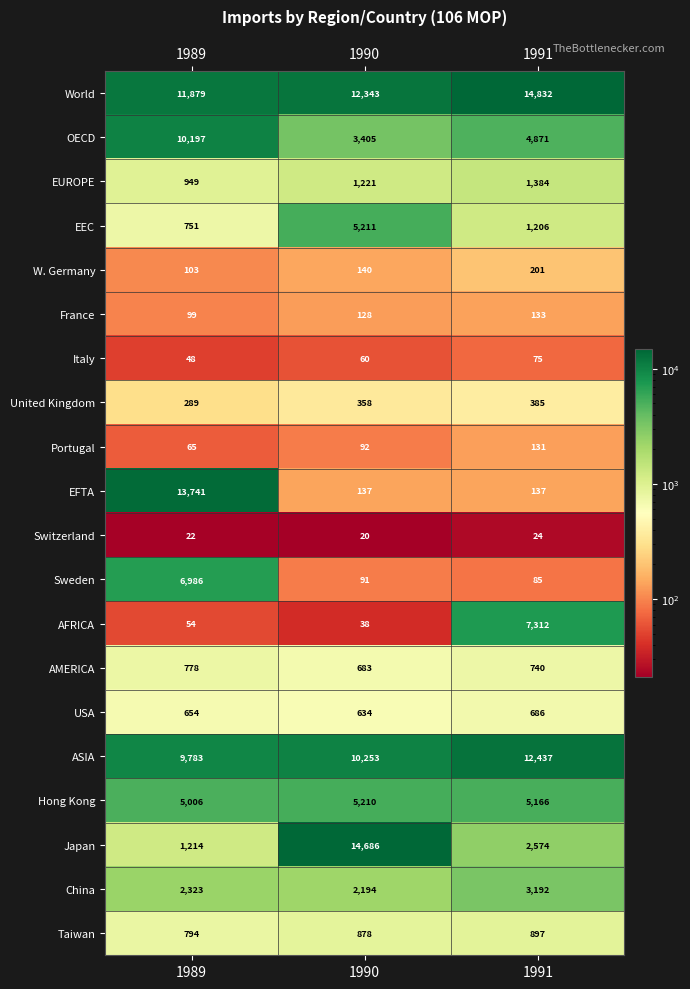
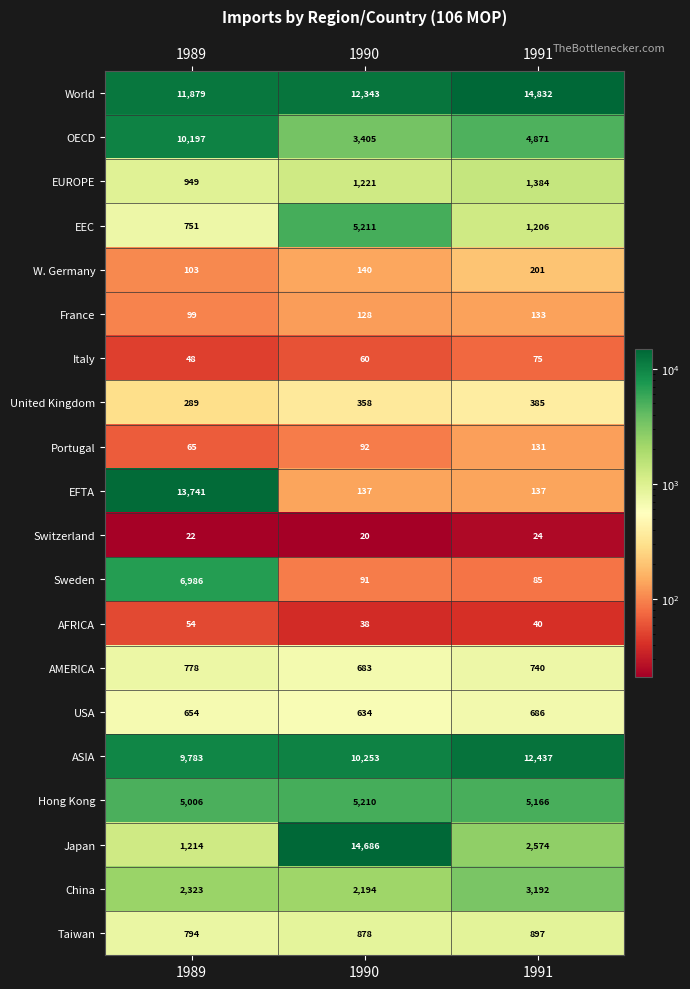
  {
    "World": {
      "1989": "11,879",
      "1990": "12,343",
      "1991": "14,832"
    },
    "OECD": {
      "1989": "10,197",
      "1990": "3,405",
      "1991": "4,871"
    },
    "EUROPE": {
      "1989": "949",
      "1990": "1,221",
      "1991": "1,384"
    },
    "EEC": {
      "1989": "751",
      "1990": "5,211",
      "1991": "1,206"
    },
    "W. Germany": {
      "1989": "103",
      "1990": "140",
      "1991": "201"
    },
    "France": {
      "1989": "99",
      "1990": "128",
      "1991": "133"
    },
    "Italy": {
      "1989": "48",
      "1990": "60",
      "1991": "75"
    },
    "United Kingdom": {
      "1989": "289",
      "1990": "358",
      "1991": "385"
    },
    "Portugal": {
      "1989": "65",
      "1990": "92",
      "1991": "131"
    },
    "EFTA": {
      "1989": "13,741",
      "1990": "137",
      "1991": "137"
    },
    "Switzerland": {
      "1989": "22",
      "1990": "20",
      "1991": "24"
    },
    "Sweden": {
      "1989": "6,986",
      "1990": "91",
      "1991": "85"
    },
    "AFRICA": {
      "1989": "54",
      "1990": "38",
-     "1991": "7,312"
+     "1991": "40"
    },
    "AMERICA": {
      "1989": "778",
      "1990": "683",
      "1991": "740"
    },
    "USA": {
      "1989": "654",
      "1990": "634",
      "1991": "686"
    },
    "ASIA": {
      "1989": "9,783",
      "1990": "10,253",
      "1991": "12,437"
    },
    "Hong Kong": {
      "1989": "5,006",
      "1990": "5,210",
      "1991": "5,166"
    },
    "Japan": {
      "1989": "1,214",
      "1990": "14,686",
      "1991": "2,574"
    },
    "China": {
      "1989": "2,323",
      "1990": "2,194",
      "1991": "3,192"
    },
    "Taiwan": {
      "1989": "794",
      "1990": "878",
      "1991": "897"
    }
  }
